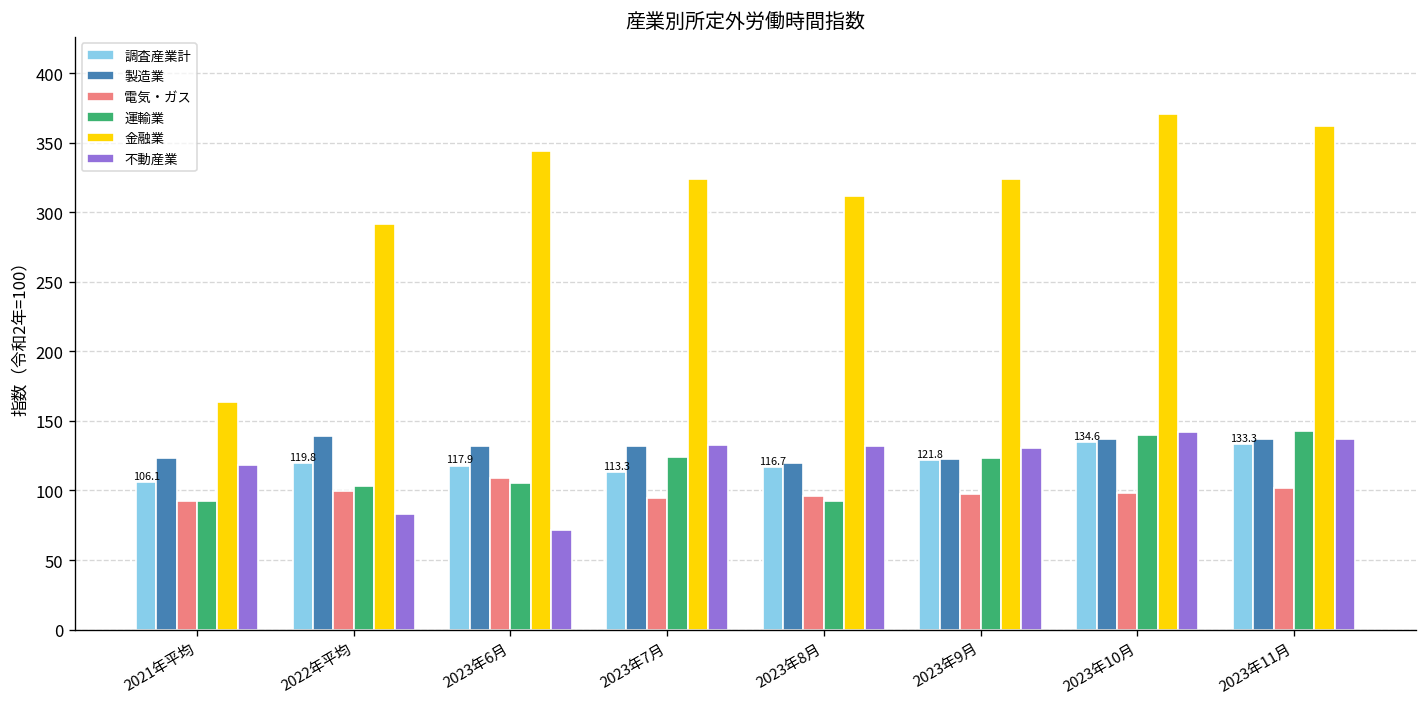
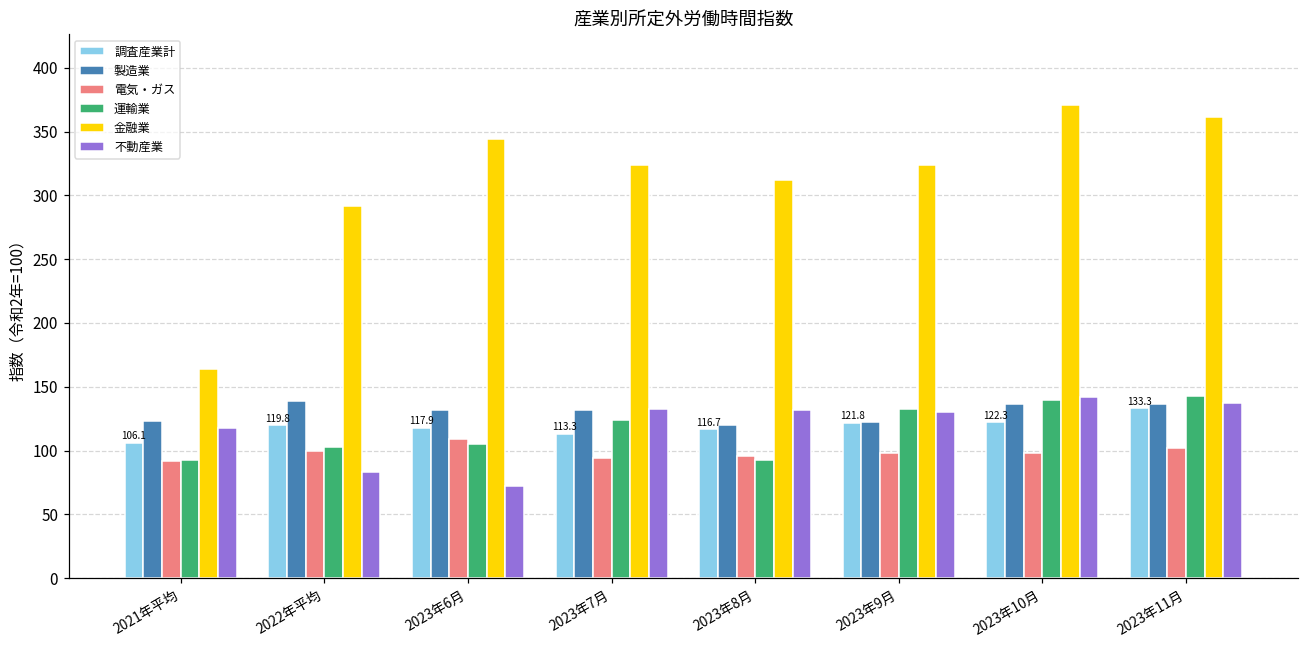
  {
    "調査産業計": {
      "2021年平均": 106.1,
      "2022年平均": 119.8,
      "2023年6月": 117.9,
      "2023年7月": 113.3,
      "2023年8月": 116.7,
      "2023年9月": 121.8,
-     "2023年10月": 134.6,
+     "2023年10月": 122.3,
      "2023年11月": 133.3
    },
    "製造業": {
      "2021年平均": 123,
      "2022年平均": 139,
      "2023年6月": 132,
      "2023年7月": 132,
      "2023年8月": 120,
      "2023年9月": 123,
      "2023年10月": 137,
      "2023年11月": 137
    },
    "電気・ガス": {
      "2021年平均": 92,
      "2022年平均": 100,
      "2023年6月": 109,
      "2023年7月": 94,
      "2023年8月": 96,
      "2023年9月": 98,
      "2023年10月": 98,
      "2023年11月": 102
    },
    "運輸業": {
      "2021年平均": 92,
      "2022年平均": 103,
      "2023年6月": 105,
      "2023年7月": 124,
      "2023年8月": 92,
-     "2023年9月": 124,
+     "2023年9月": 133,
      "2023年10月": 140,
      "2023年11月": 142
    },
    "金融業": {
      "2021年平均": 164,
      "2022年平均": 292,
      "2023年6月": 344,
      "2023年7月": 324,
      "2023年8月": 312,
      "2023年9月": 324,
      "2023年10月": 371,
      "2023年11月": 362
    },
    "不動産業": {
      "2021年平均": 118,
      "2022年平均": 83,
      "2023年6月": 72,
      "2023年7月": 133,
      "2023年8月": 132,
      "2023年9月": 130,
      "2023年10月": 142,
      "2023年11月": 137
    }
  }
